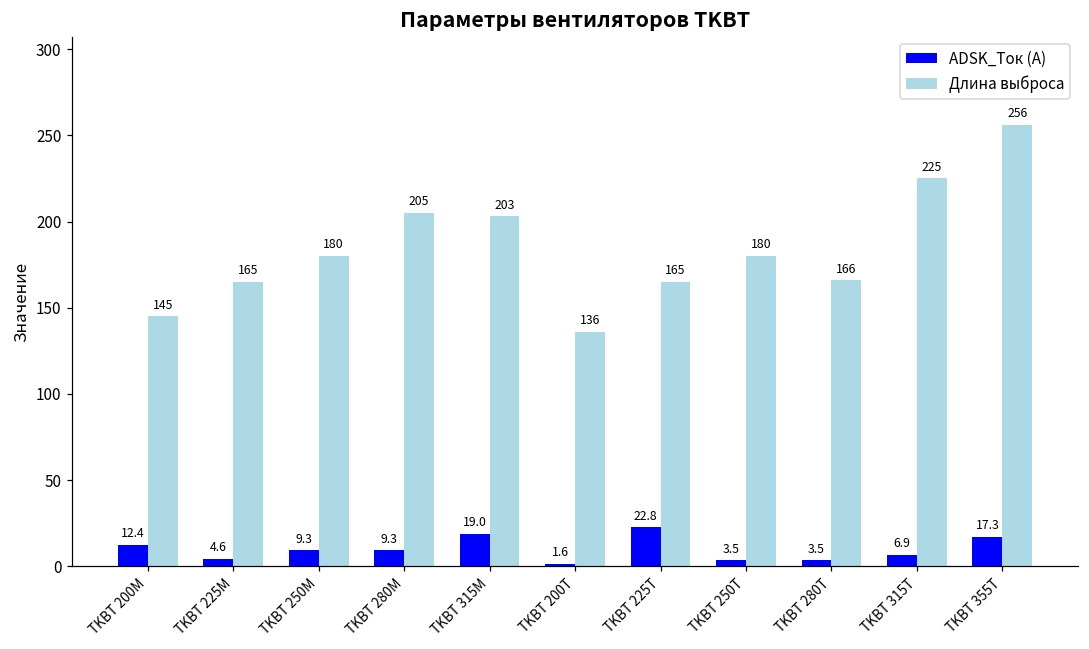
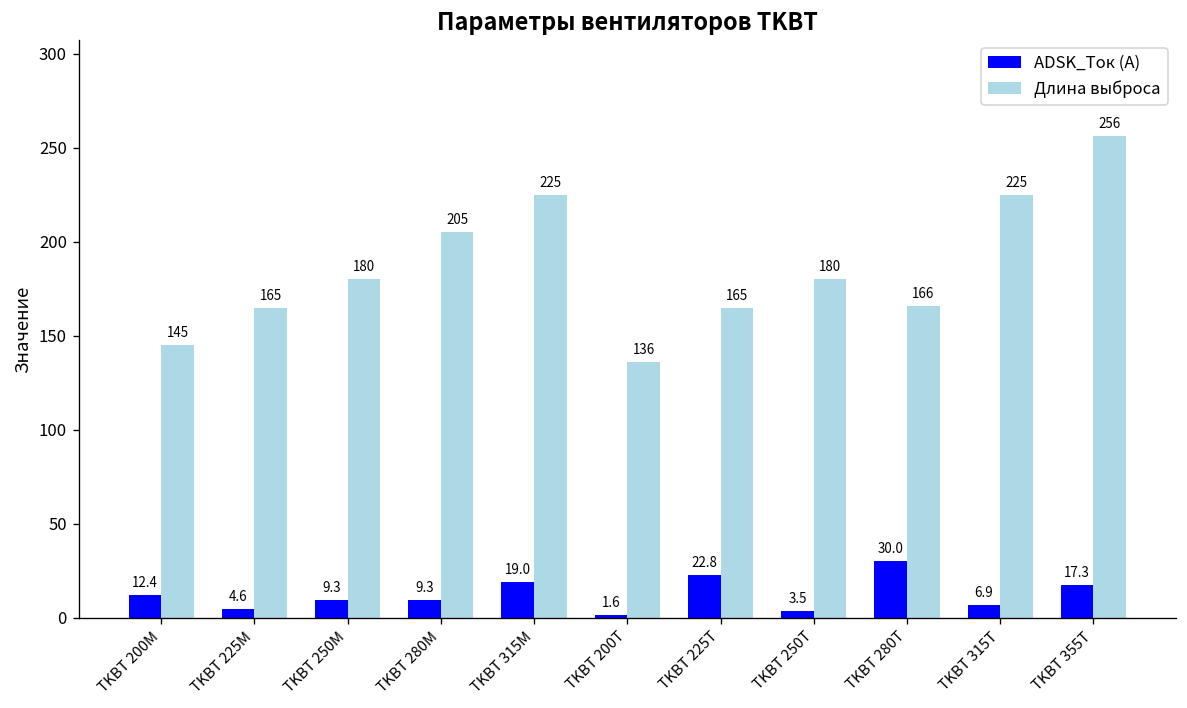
  {
    "ADSK_Ток (A)": {
      "TKBT 200M": 12.4,
      "TKBT 225M": 4.6,
      "TKBT 250M": 9.3,
      "TKBT 280M": 9.3,
      "TKBT 315M": 19.0,
      "TKBT 200T": 1.6,
      "TKBT 225T": 22.8,
      "TKBT 250T": 3.5,
-     "TKBT 280T": 3.5,
+     "TKBT 280T": 30.0,
      "TKBT 315T": 6.9,
      "TKBT 355T": 17.3
    },
    "Длина выброса": {
      "TKBT 200M": 145,
      "TKBT 225M": 165,
      "TKBT 250M": 180,
      "TKBT 280M": 205,
-     "TKBT 315M": 203,
+     "TKBT 315M": 225,
      "TKBT 200T": 136,
      "TKBT 225T": 165,
      "TKBT 250T": 180,
      "TKBT 280T": 166,
      "TKBT 315T": 225,
      "TKBT 355T": 256
    }
  }
